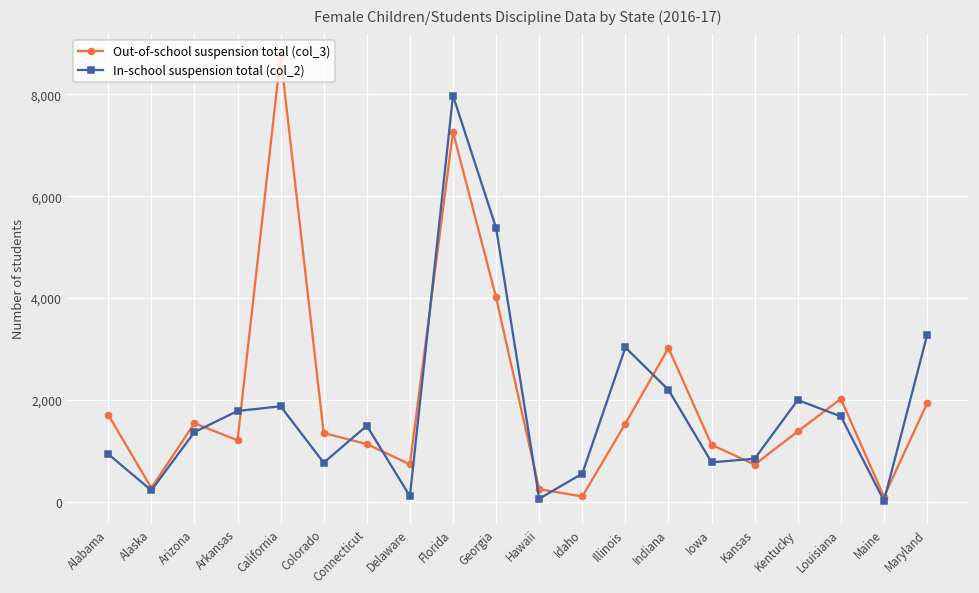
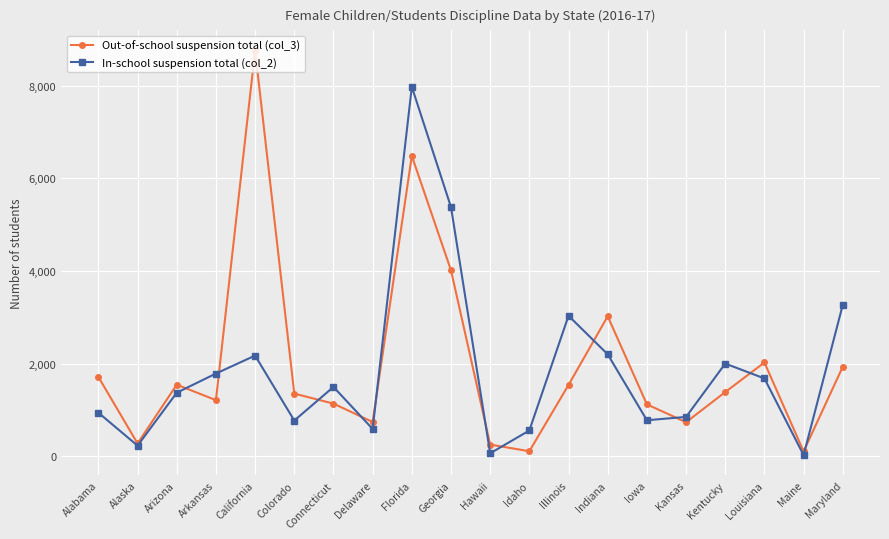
  {
    "Out-of-school suspension total (col_3)": {
      "Alabama": "1,700",
      "Arizona": "1,500",
      "Arkansas": "1,200",
      "Colorado": "1,400",
      "Connecticut": "1,100",
      "Delaware": "700",
-     "Florida": "7,300",
+     "Florida": "6,500",
      "Georgia": "4,000",
      "Hawaii": "300",
      "Idaho": "100",
      "Illinois": "1,500",
      "Indiana": "3,000",
      "Iowa": "1,100",
      "Kansas": "700",
      "Kentucky": "1,400",
      "Louisiana": "2,000",
      "Maine": "100",
      "Maryland": "1,900"
    },
    "In-school suspension total (col_2)": {
      "Alabama": "900",
      "Arizona": "1,400",
      "Arkansas": "1,800",
-     "California": "1,900",
+     "California": "2,200",
      "Colorado": "800",
      "Connecticut": "1,500",
-     "Delaware": "100",
+     "Delaware": "600",
      "Florida": "8,000",
      "Georgia": "5,400",
      "Hawaii": "100",
      "Idaho": "600",
      "Illinois": "3,000",
      "Indiana": "2,200",
      "Iowa": "800",
      "Kansas": "800",
      "Kentucky": "2,000",
      "Louisiana": "1,700",
      "Maine": "0",
      "Maryland": "3,300"
    }
  }
